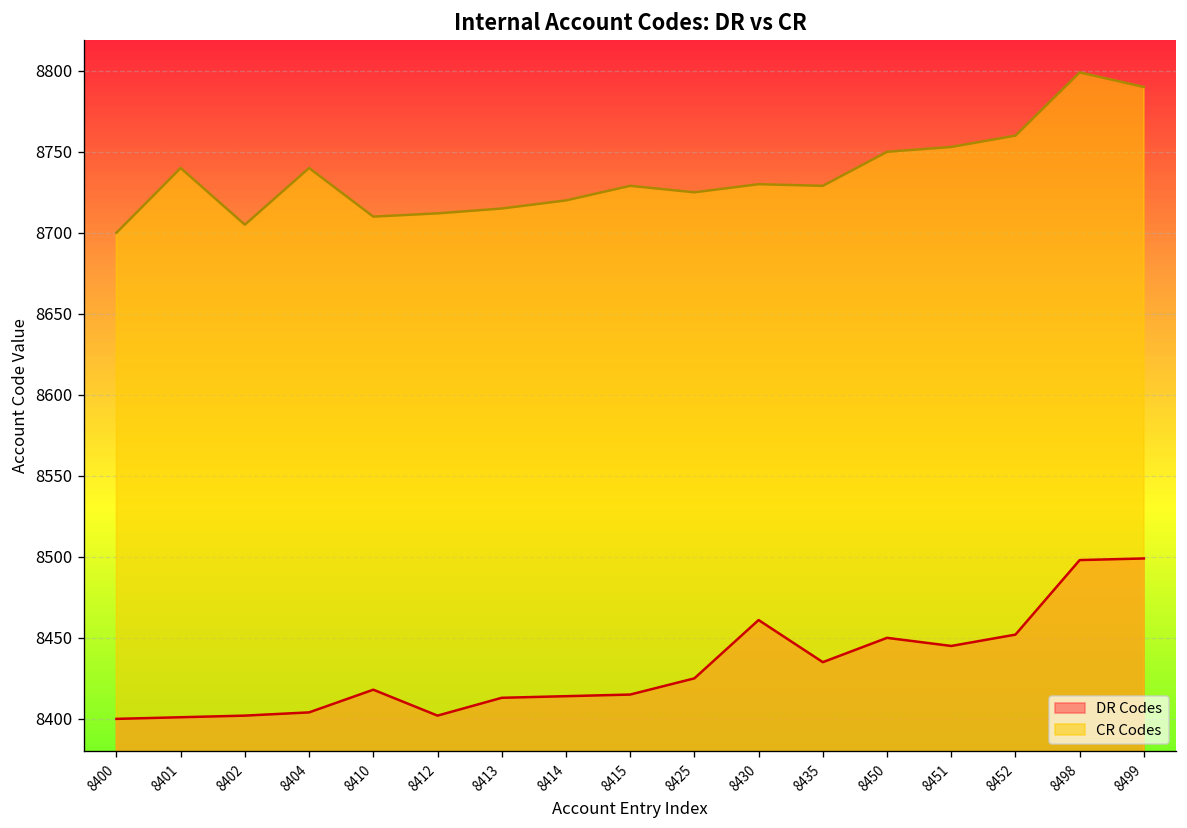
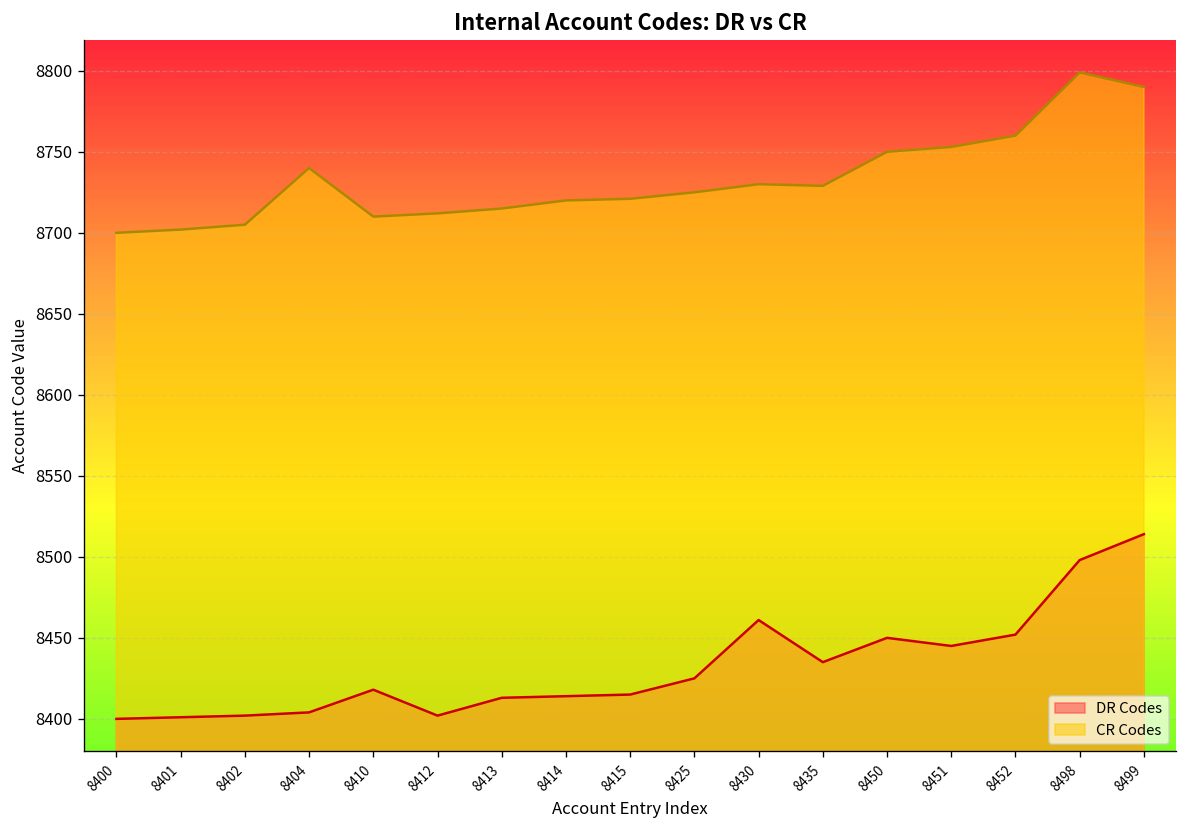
  {
    "DR Codes": {
      "8400": 8400,
      "8401": 8401,
      "8402": 8402,
      "8404": 8404,
      "8410": 8418,
      "8412": 8402,
      "8413": 8413,
      "8414": 8414,
      "8415": 8415,
      "8425": 8425,
      "8430": 8461,
      "8435": 8435,
      "8450": 8450,
      "8451": 8445,
      "8452": 8452,
      "8498": 8498,
-     "8499": 8499
+     "8499": 8514
    },
    "CR Codes": {
      "8400": 8700,
-     "8401": 8740,
+     "8401": 8702,
      "8402": 8705,
      "8404": 8740,
      "8410": 8710,
      "8412": 8712,
      "8413": 8715,
      "8414": 8720,
-     "8415": 8729,
+     "8415": 8721,
      "8425": 8725,
      "8430": 8730,
      "8435": 8729,
      "8450": 8750,
      "8451": 8753,
      "8452": 8760,
      "8498": 8799,
      "8499": 8790
    }
  }
